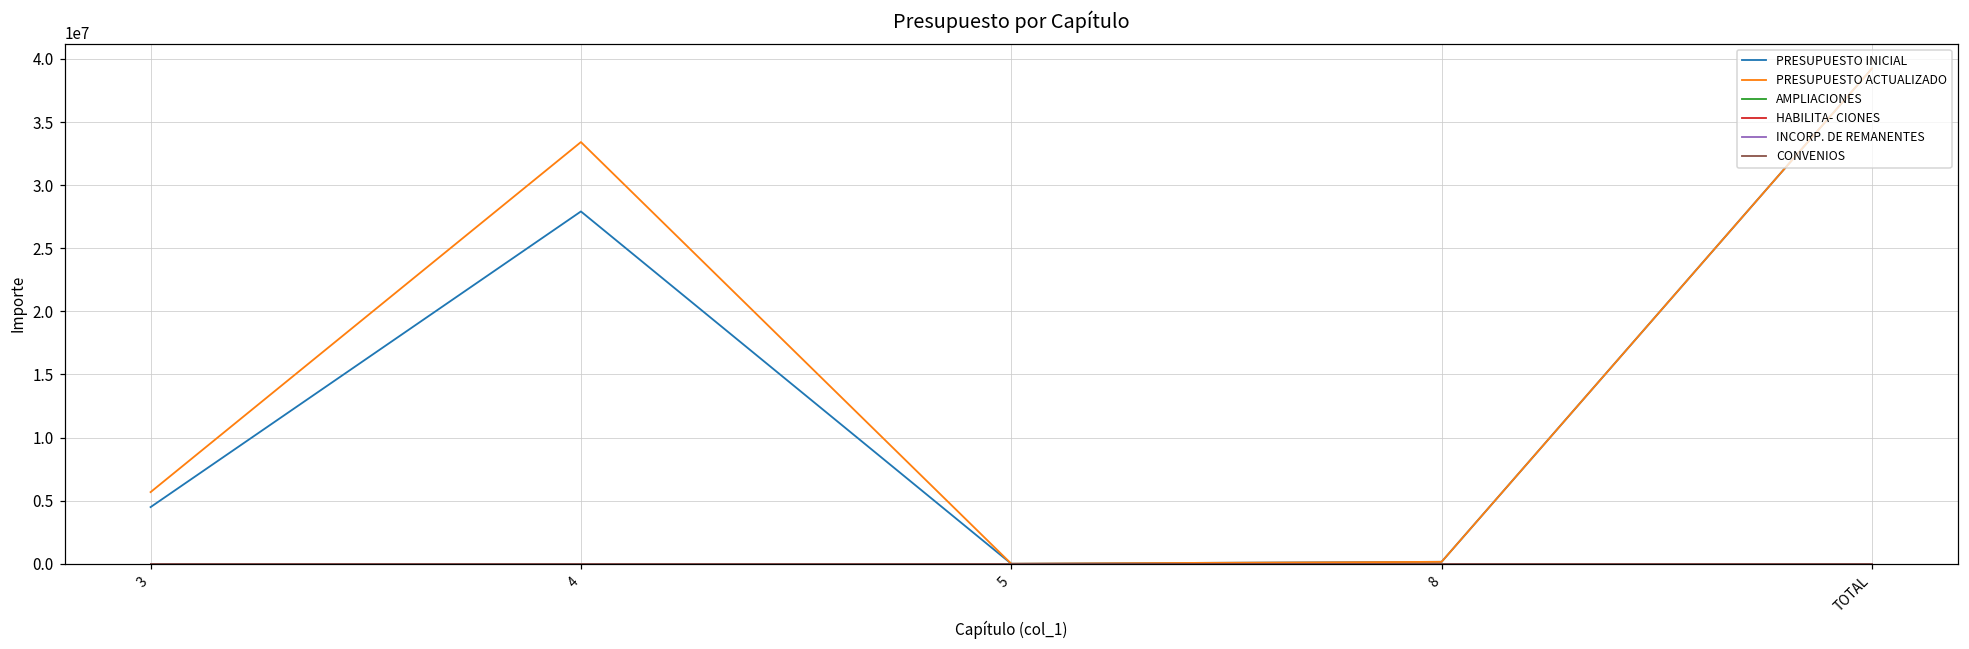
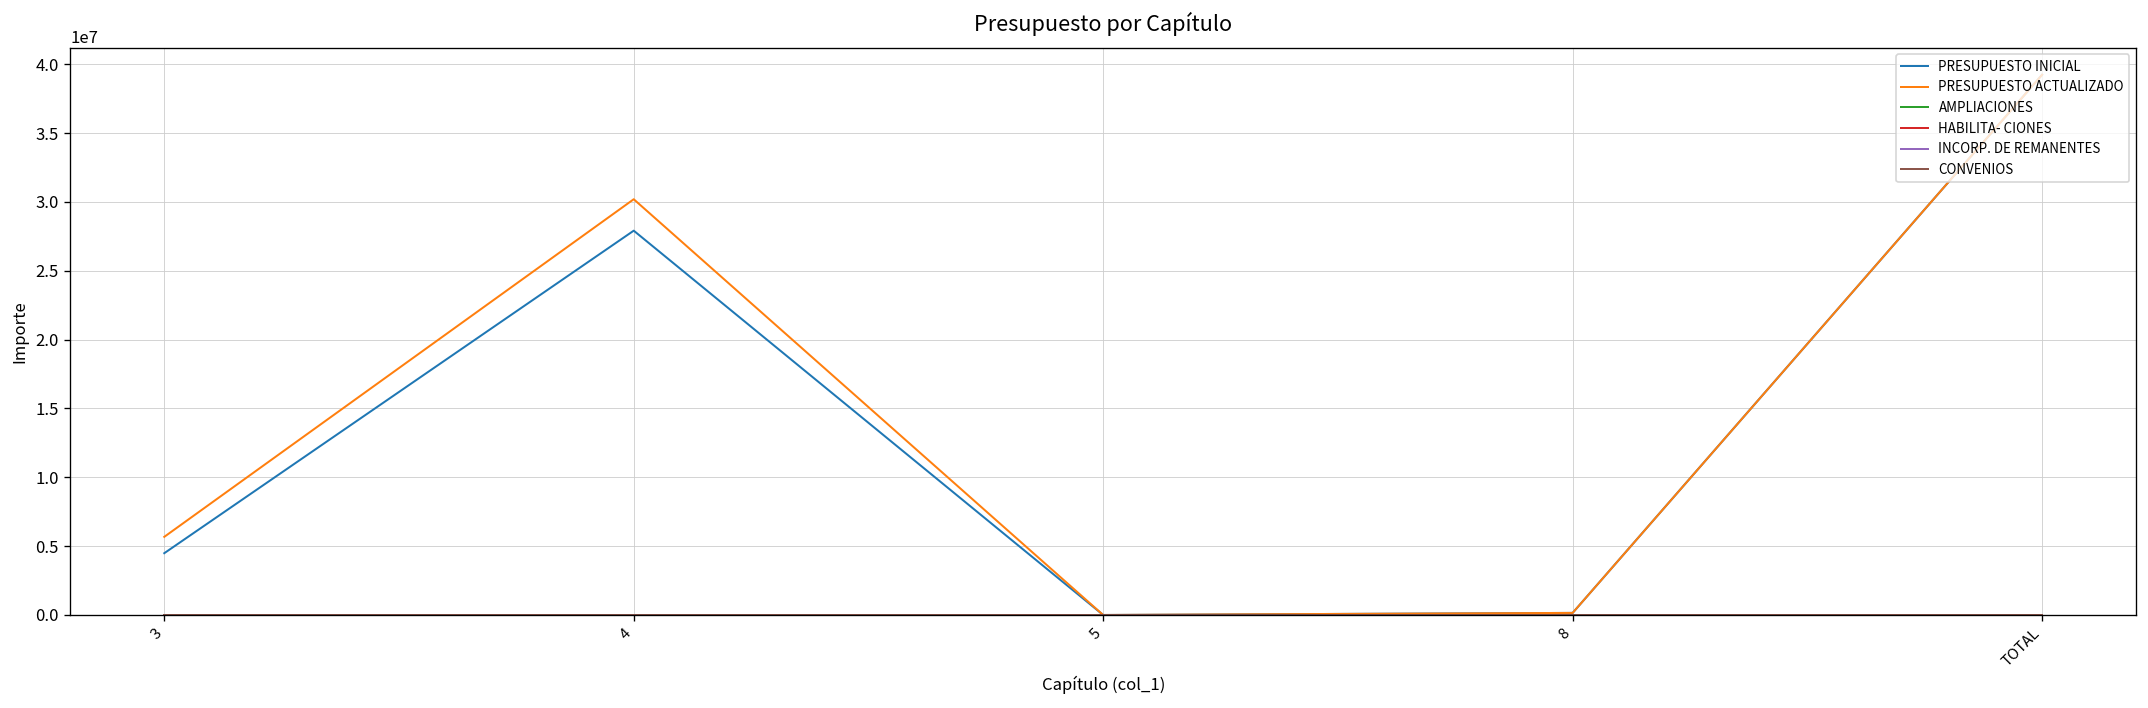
  {
    "PRESUPUESTO INICIAL": {
      "3": 4500000,
      "4": 27900000
    },
    "PRESUPUESTO ACTUALIZADO": {
      "3": 5700000,
-     "4": 33400000
+     "4": 30200000
    },
    "CONVENIOS": {
      "3": 0,
      "4": 0,
      "TOTAL": 0
    }
  }
